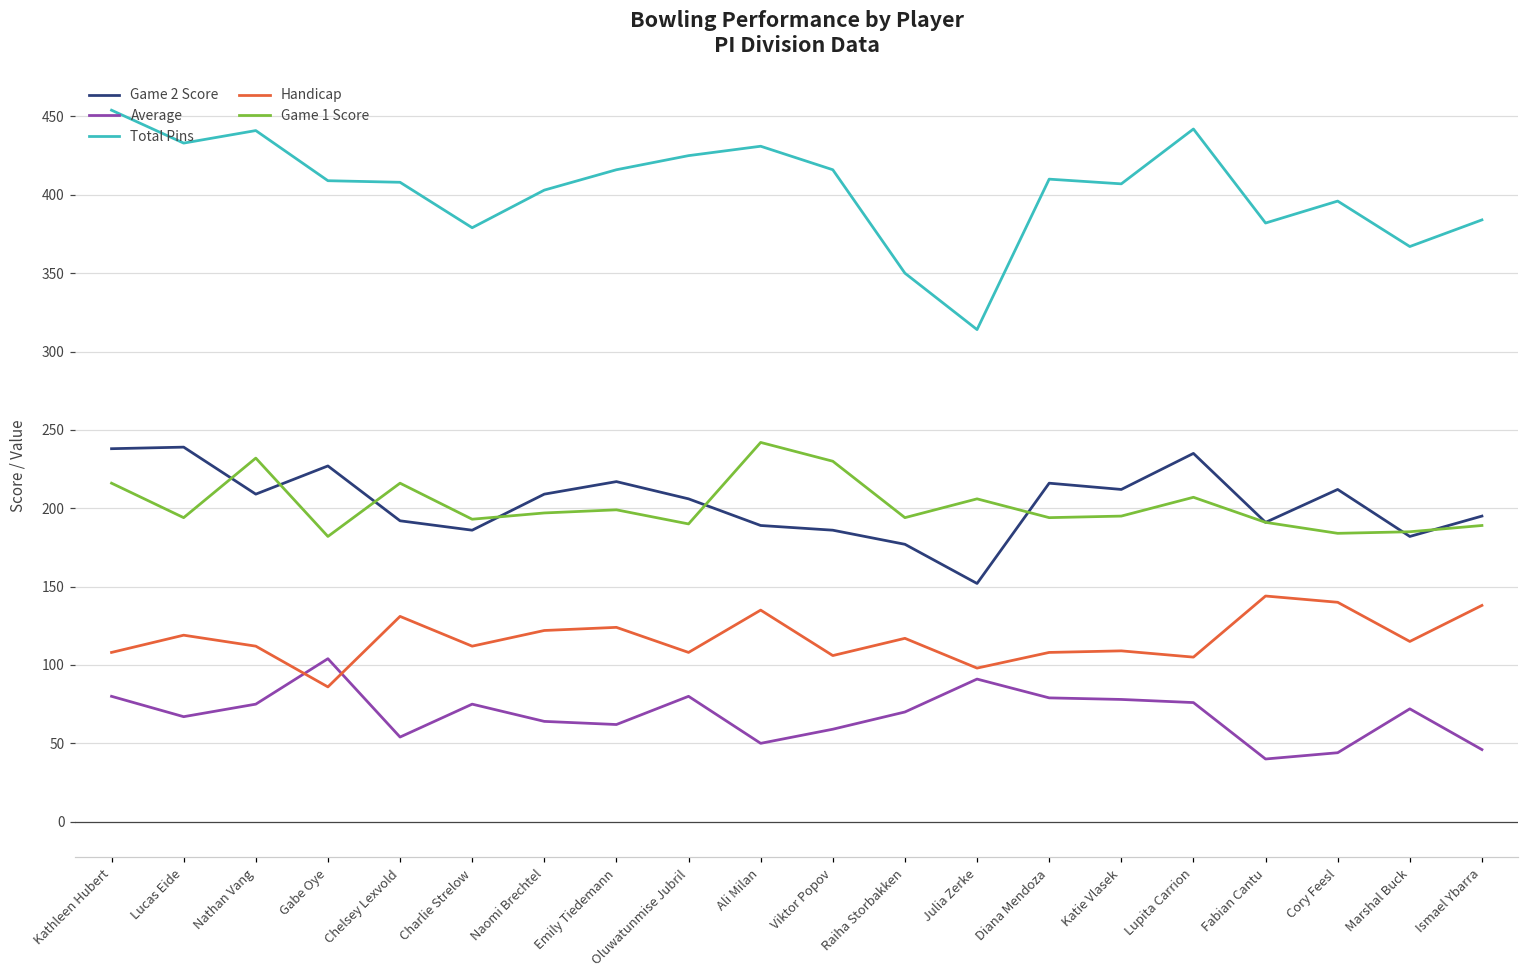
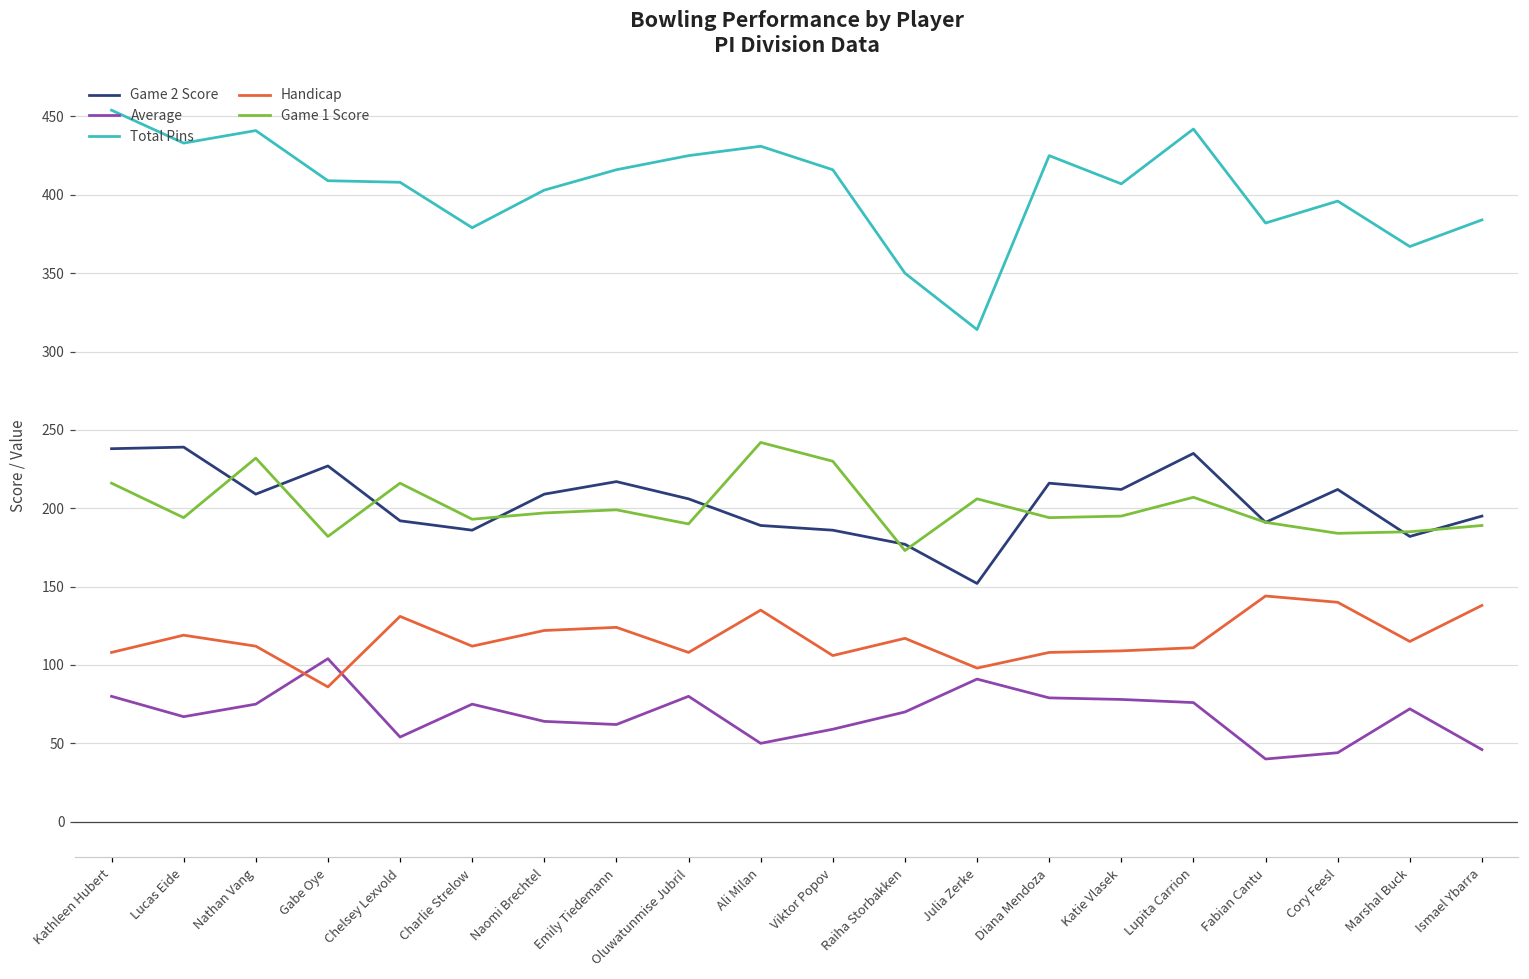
  {
    "Game 2 Score": {
      "Kathleen Hubert": 238,
      "Lucas Eide": 239,
      "Nathan Vang": 209,
      "Gabe Oye": 227,
      "Chelsey Lexvold": 192,
      "Charlie Strelow": 186,
      "Naomi Brechtel": 209,
      "Emily Tiedemann": 217,
      "Oluwatunmise Jubril": 206,
      "Ali Milan": 189,
      "Viktor Popov": 186,
      "Raiha Storbakken": 177,
      "Julia Zerke": 152,
      "Diana Mendoza": 216,
      "Katie Vlasek": 212,
      "Lupita Carrion": 235,
      "Cory Feesl": 212,
      "Marshal Buck": 182,
      "Ismael Ybarra": 195
    },
    "Average": {
      "Kathleen Hubert": 80,
      "Lucas Eide": 67,
      "Nathan Vang": 75,
      "Gabe Oye": 104,
      "Chelsey Lexvold": 54,
      "Charlie Strelow": 75,
      "Naomi Brechtel": 64,
      "Emily Tiedemann": 62,
      "Oluwatunmise Jubril": 80,
      "Ali Milan": 50,
      "Viktor Popov": 59,
      "Raiha Storbakken": 70,
      "Julia Zerke": 91,
      "Diana Mendoza": 79,
      "Katie Vlasek": 78,
      "Lupita Carrion": 76,
      "Fabian Cantu": 40,
      "Cory Feesl": 44,
      "Marshal Buck": 72,
      "Ismael Ybarra": 46
    },
    "Total Pins": {
      "Kathleen Hubert": 454,
      "Lucas Eide": 433,
      "Nathan Vang": 441,
      "Gabe Oye": 409,
      "Chelsey Lexvold": 408,
      "Charlie Strelow": 379,
      "Naomi Brechtel": 403,
      "Emily Tiedemann": 416,
      "Oluwatunmise Jubril": 425,
      "Ali Milan": 431,
      "Viktor Popov": 416,
      "Raiha Storbakken": 350,
      "Julia Zerke": 314,
-     "Diana Mendoza": 410,
+     "Diana Mendoza": 425,
      "Katie Vlasek": 407,
      "Lupita Carrion": 442,
      "Fabian Cantu": 382,
      "Cory Feesl": 396,
      "Marshal Buck": 367,
      "Ismael Ybarra": 384
    },
    "Handicap": {
      "Kathleen Hubert": 108,
      "Lucas Eide": 119,
      "Nathan Vang": 112,
      "Gabe Oye": 86,
      "Chelsey Lexvold": 131,
      "Charlie Strelow": 112,
      "Naomi Brechtel": 122,
      "Emily Tiedemann": 124,
      "Oluwatunmise Jubril": 108,
      "Ali Milan": 135,
      "Viktor Popov": 106,
      "Raiha Storbakken": 117,
      "Julia Zerke": 98,
      "Diana Mendoza": 108,
      "Katie Vlasek": 109,
-     "Lupita Carrion": 105,
+     "Lupita Carrion": 111,
      "Fabian Cantu": 144,
      "Cory Feesl": 140,
      "Marshal Buck": 115,
      "Ismael Ybarra": 138
    },
    "Game 1 Score": {
      "Kathleen Hubert": 216,
      "Lucas Eide": 194,
      "Nathan Vang": 232,
      "Gabe Oye": 182,
      "Chelsey Lexvold": 216,
      "Charlie Strelow": 193,
      "Naomi Brechtel": 197,
      "Emily Tiedemann": 199,
      "Oluwatunmise Jubril": 190,
      "Ali Milan": 242,
      "Viktor Popov": 230,
-     "Raiha Storbakken": 194,
+     "Raiha Storbakken": 173,
      "Julia Zerke": 206,
      "Diana Mendoza": 194,
      "Katie Vlasek": 195,
      "Lupita Carrion": 207,
      "Cory Feesl": 184,
      "Marshal Buck": 185,
      "Ismael Ybarra": 189
    }
  }
